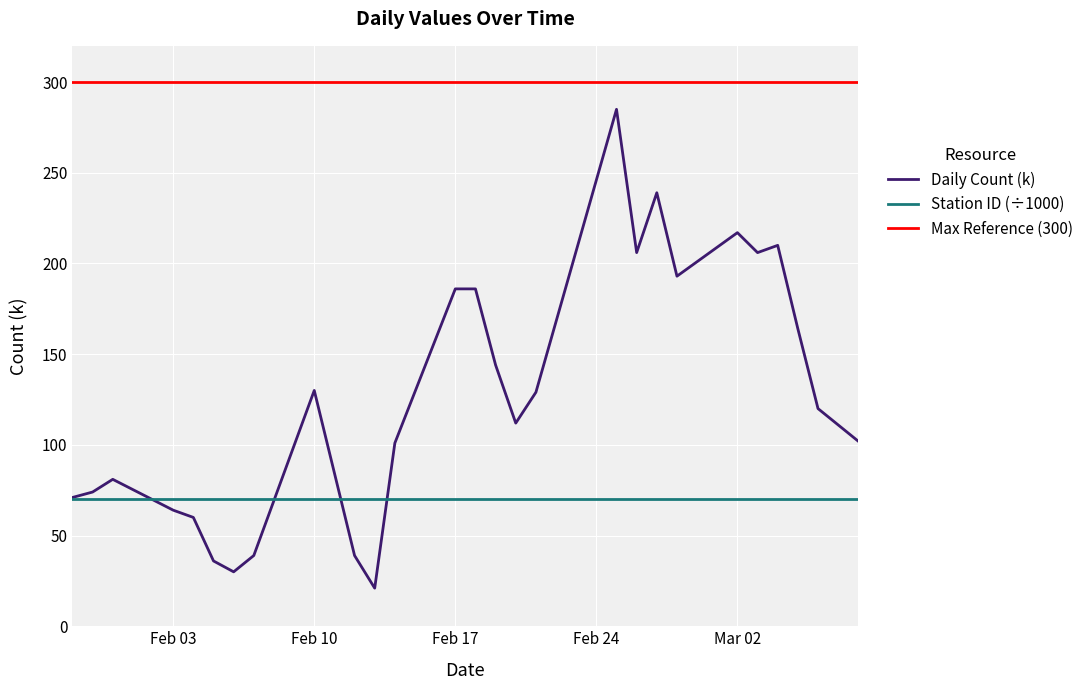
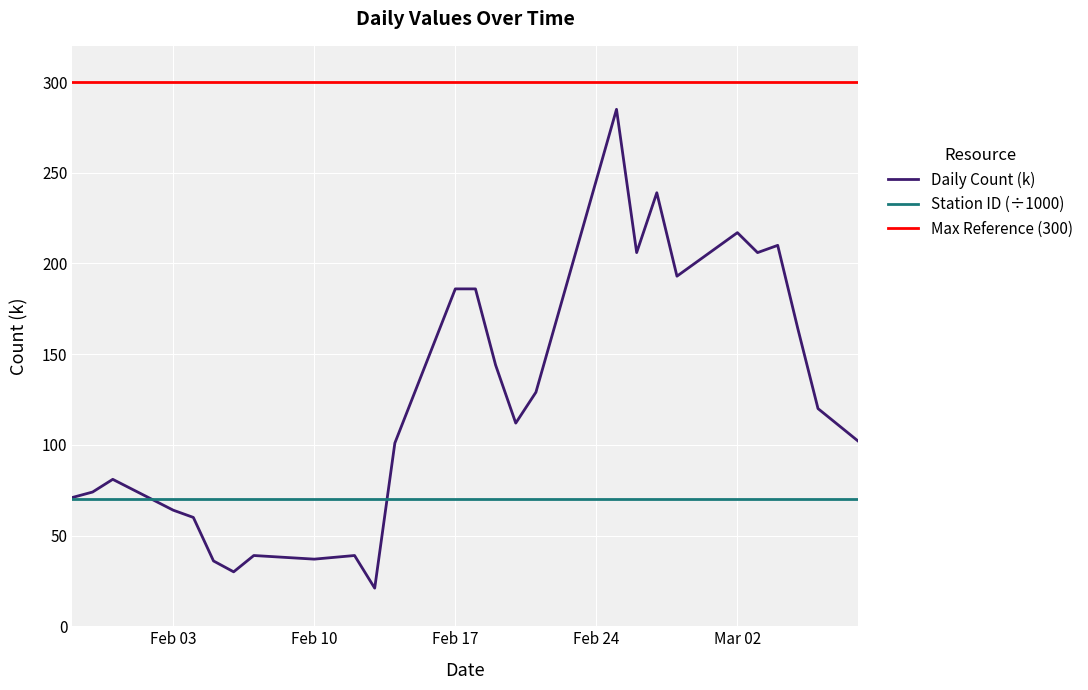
  {
    "Daily Count (k)": {
      "Feb 03": 64,
-     "Feb 10": 130,
+     "Feb 10": 37,
      "Feb 17": 186,
      "Mar 02": 217
    },
    "Station ID (÷1000)": {
      "Feb 03": 70,
      "Feb 10": 70,
      "Feb 17": 70,
      "Mar 02": 70
    }
  }
